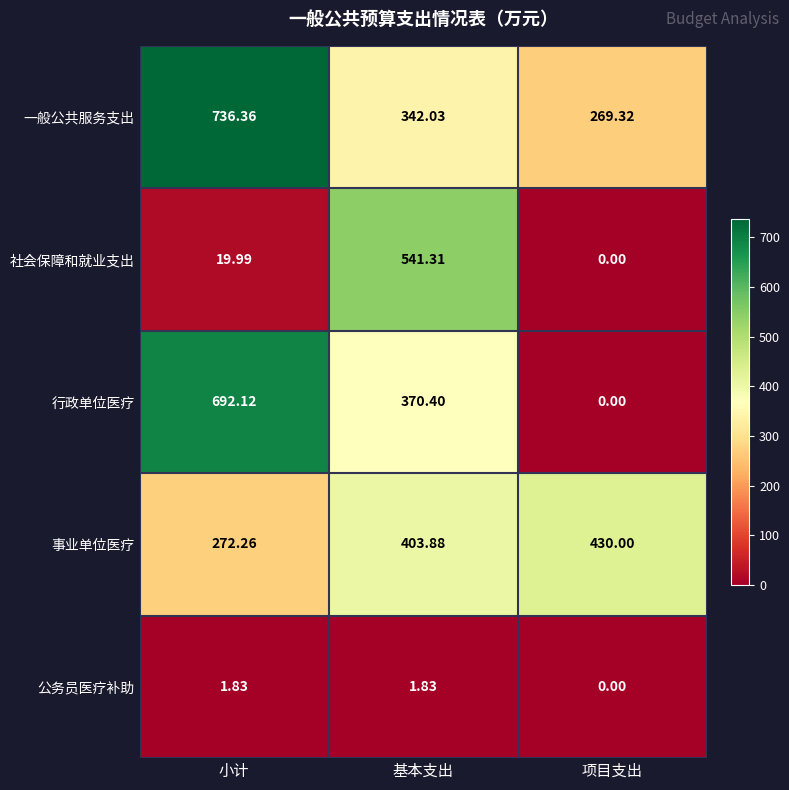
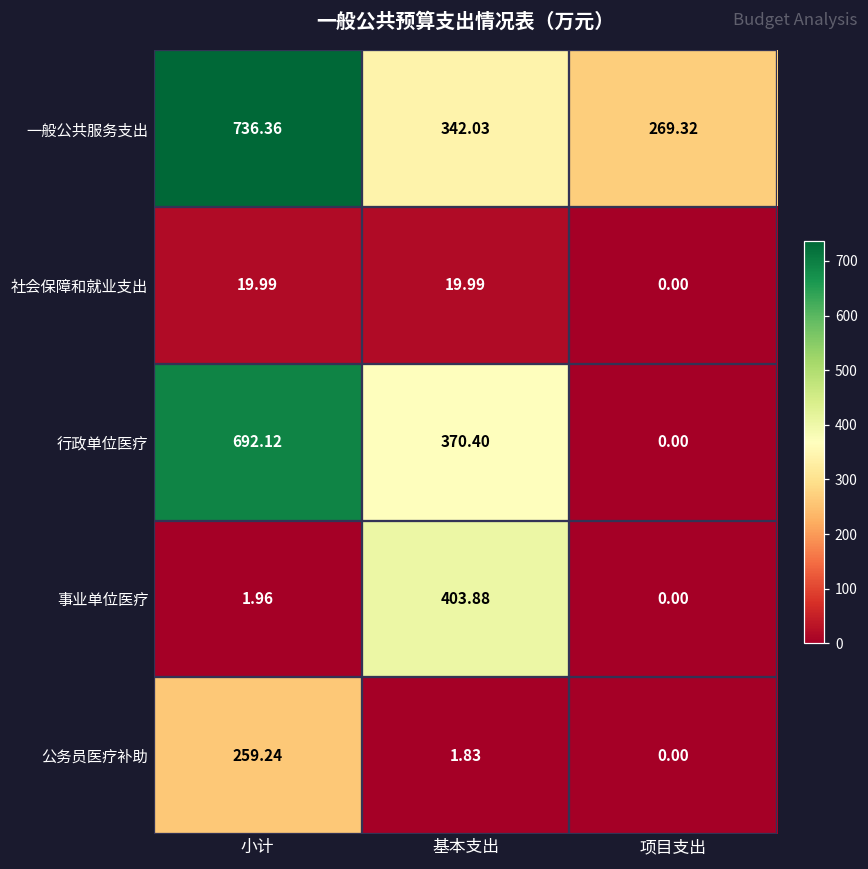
  {
    "一般公共服务支出": {
      "小计": 736.36,
      "基本支出": 342.03,
      "项目支出": 269.32
    },
    "社会保障和就业支出": {
      "小计": 19.99,
-     "基本支出": 541.31,
+     "基本支出": 19.99,
      "项目支出": 0.00
    },
    "行政单位医疗": {
      "小计": 692.12,
      "基本支出": 370.40,
      "项目支出": 0.00
    },
    "事业单位医疗": {
-     "小计": 272.26,
+     "小计": 1.96,
      "基本支出": 403.88,
-     "项目支出": 430.00
+     "项目支出": 0.00
    },
    "公务员医疗补助": {
-     "小计": 1.83,
+     "小计": 259.24,
      "基本支出": 1.83,
      "项目支出": 0.00
    }
  }
